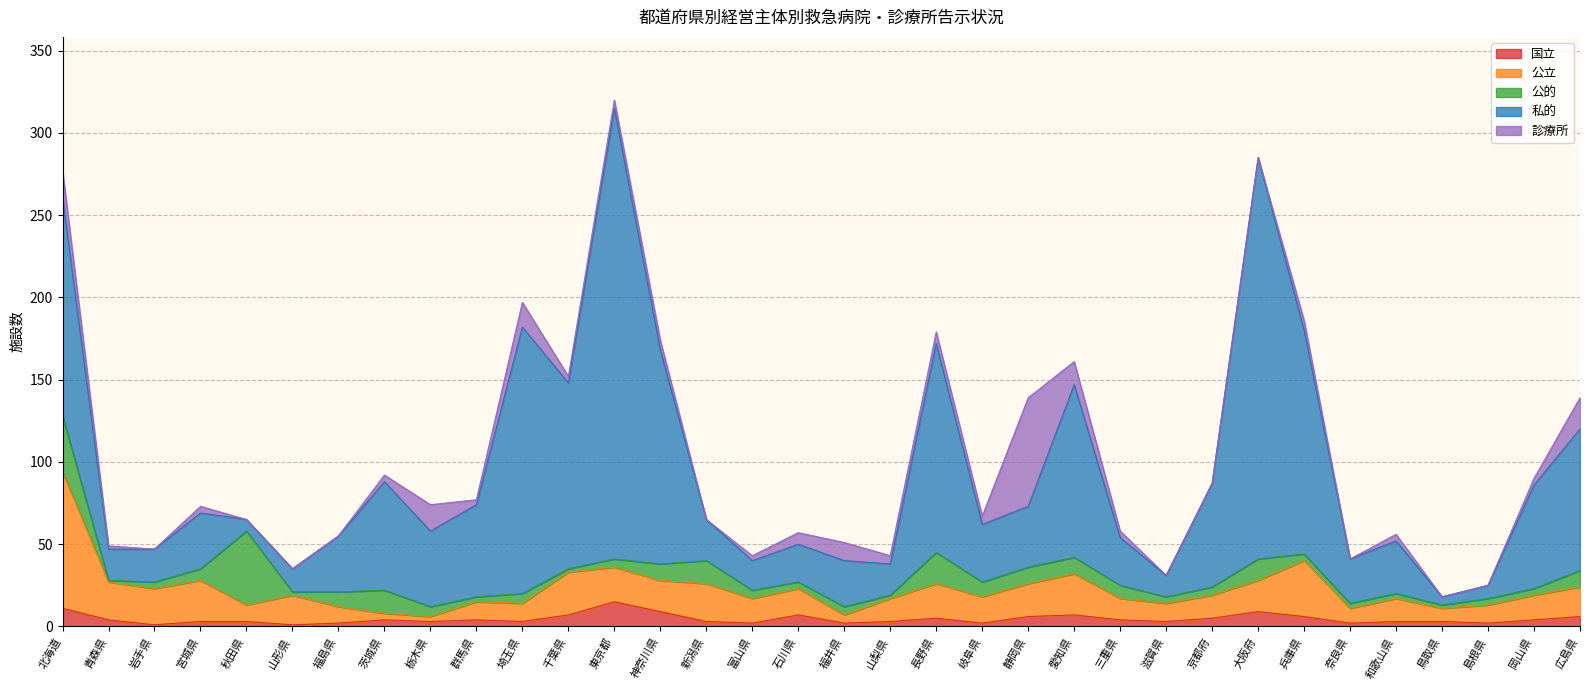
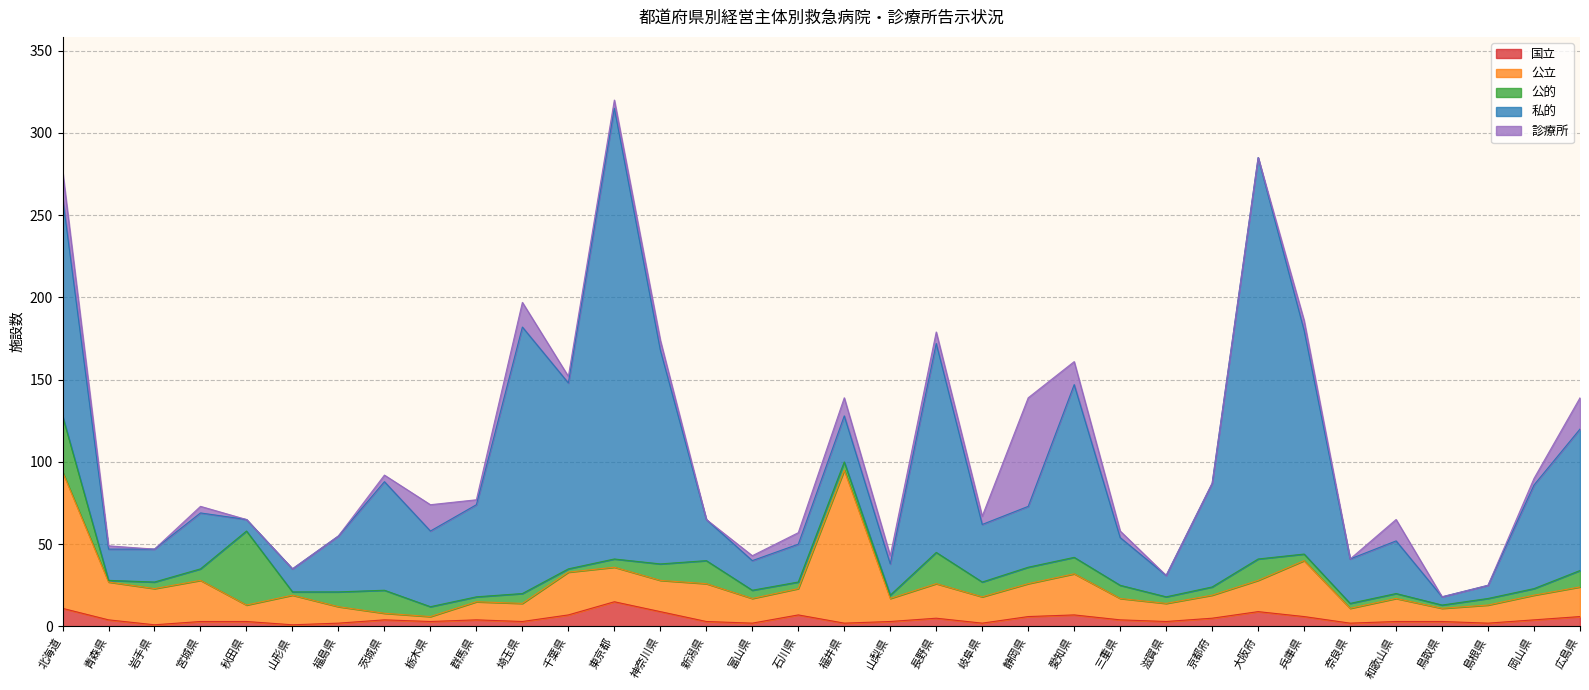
  {
    "国立": {
      "北海道": 11,
      "青森県": 4,
      "岩手県": 1,
      "宮城県": 3,
      "秋田県": 3,
      "山形県": 1,
      "福島県": 2,
      "茨城県": 4,
      "栃木県": 3,
      "群馬県": 4,
      "埼玉県": 3,
      "千葉県": 7,
      "東京都": 15,
      "神奈川県": 9,
      "新潟県": 3,
      "富山県": 2,
      "石川県": 7,
      "福井県": 2,
      "山梨県": 3,
      "長野県": 5,
      "岐阜県": 2,
      "静岡県": 6,
      "愛知県": 7,
      "三重県": 4,
      "滋賀県": 3,
      "京都府": 5,
      "大阪府": 9,
      "兵庫県": 6,
      "奈良県": 2,
      "和歌山県": 3,
      "鳥取県": 3,
      "島根県": 2,
      "岡山県": 4,
      "広島県": 6
    },
    "公立": {
      "北海道": 83,
      "岩手県": 22,
      "宮城県": 25,
      "秋田県": 10,
      "山形県": 18,
      "福島県": 10,
      "茨城県": 4,
      "栃木県": 3,
      "群馬県": 11,
      "埼玉県": 11,
      "千葉県": 26,
      "東京都": 21,
      "神奈川県": 19,
      "新潟県": 23,
      "富山県": 15,
      "石川県": 16,
-     "福井県": 5,
+     "福井県": 93,
      "山梨県": 14,
      "長野県": 21,
      "岐阜県": 16,
      "静岡県": 20,
      "愛知県": 25,
      "三重県": 13,
      "滋賀県": 11,
      "京都府": 14,
      "大阪府": 19,
      "兵庫県": 34,
      "奈良県": 9,
      "和歌山県": 14,
      "鳥取県": 8,
      "島根県": 11,
      "岡山県": 15,
      "広島県": 18
    },
    "公的": {
      "北海道": 34,
      "岩手県": 4,
      "宮城県": 7,
      "秋田県": 45,
      "山形県": 2,
      "福島県": 9,
      "茨城県": 14,
      "栃木県": 6,
      "群馬県": 3,
      "埼玉県": 6,
      "千葉県": 2,
      "東京都": 5,
      "神奈川県": 10,
      "新潟県": 14,
      "富山県": 5,
      "石川県": 4,
      "福井県": 5,
      "山梨県": 2,
      "長野県": 19,
      "岐阜県": 9,
      "静岡県": 10,
      "愛知県": 10,
      "三重県": 8,
      "滋賀県": 4,
      "京都府": 5,
      "大阪府": 13,
      "兵庫県": 4,
      "奈良県": 3,
      "和歌山県": 3,
      "鳥取県": 2,
      "島根県": 4,
      "岡山県": 4,
      "広島県": 10
    },
    "私的": {
      "北海道": 133,
      "青森県": 19,
      "宮城県": 34,
      "茨城県": 66,
      "栃木県": 46,
      "群馬県": 56,
      "埼玉県": 162,
      "千葉県": 113,
      "東京都": 274,
      "神奈川県": 130,
      "富山県": 18,
      "石川県": 23,
      "福井県": 28,
      "山梨県": 19,
      "長野県": 127,
      "岐阜県": 35,
      "静岡県": 37,
      "愛知県": 105,
      "三重県": 29,
      "兵庫県": 136,
      "和歌山県": 32,
      "岡山県": 63,
      "広島県": 86
    },
    "診療所": {
      "北海道": 16,
      "青森県": 2,
      "宮城県": 4,
      "茨城県": 4,
      "栃木県": 16,
      "群馬県": 3,
      "埼玉県": 15,
      "千葉県": 4,
      "東京都": 5,
      "神奈川県": 6,
      "富山県": 3,
      "石川県": 7,
      "福井県": 11,
      "山梨県": 5,
      "長野県": 7,
      "岐阜県": 5,
      "静岡県": 66,
      "愛知県": 14,
      "三重県": 4,
      "兵庫県": 6,
-     "和歌山県": 4,
+     "和歌山県": 13,
      "岡山県": 4,
      "広島県": 19
    }
  }
